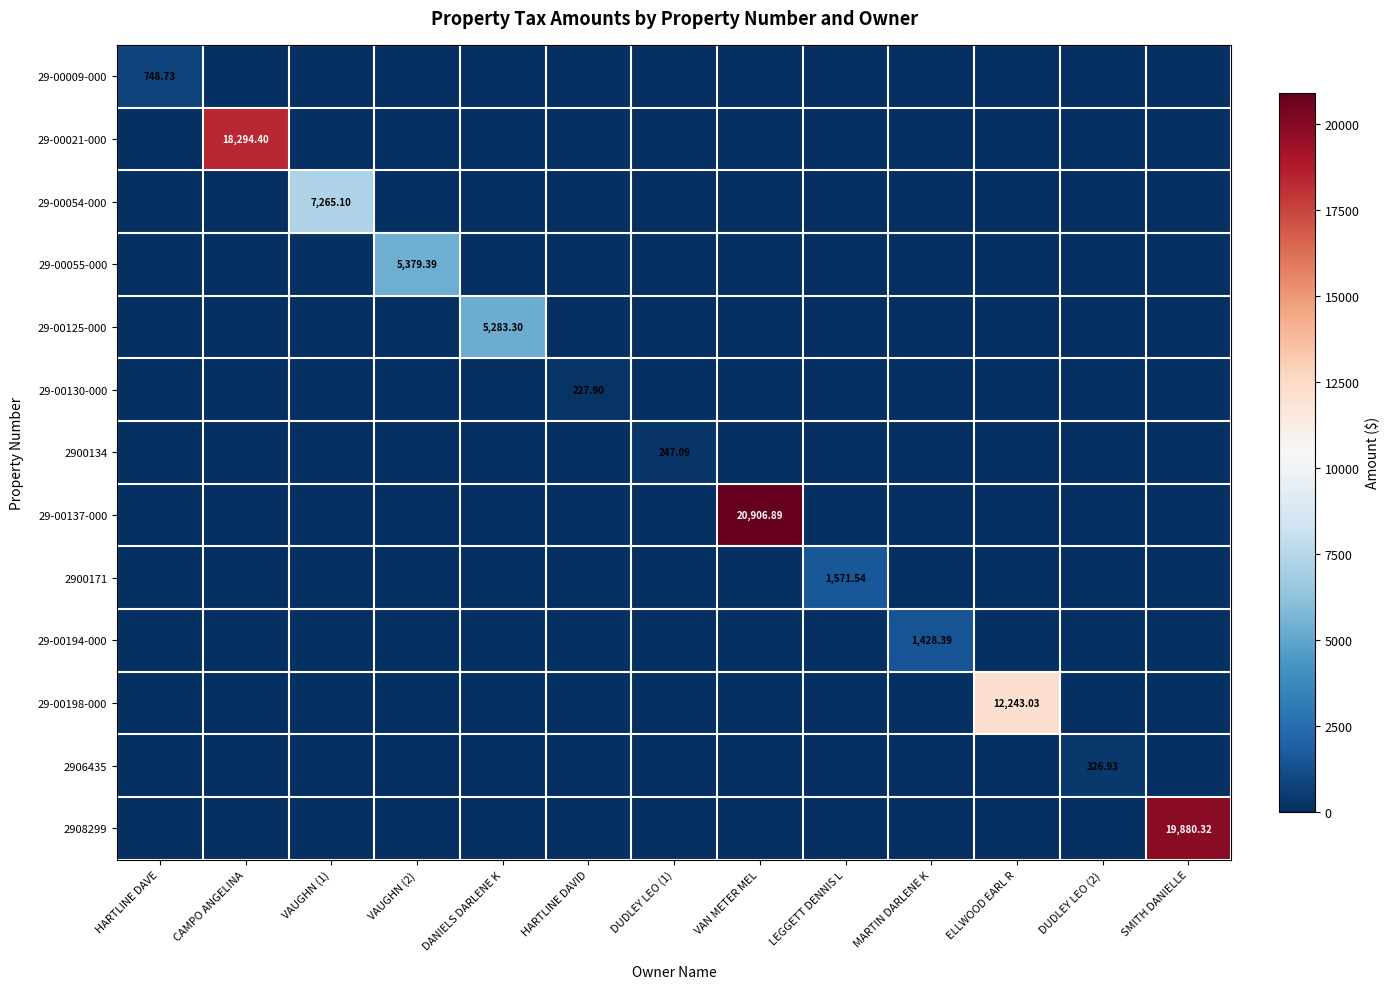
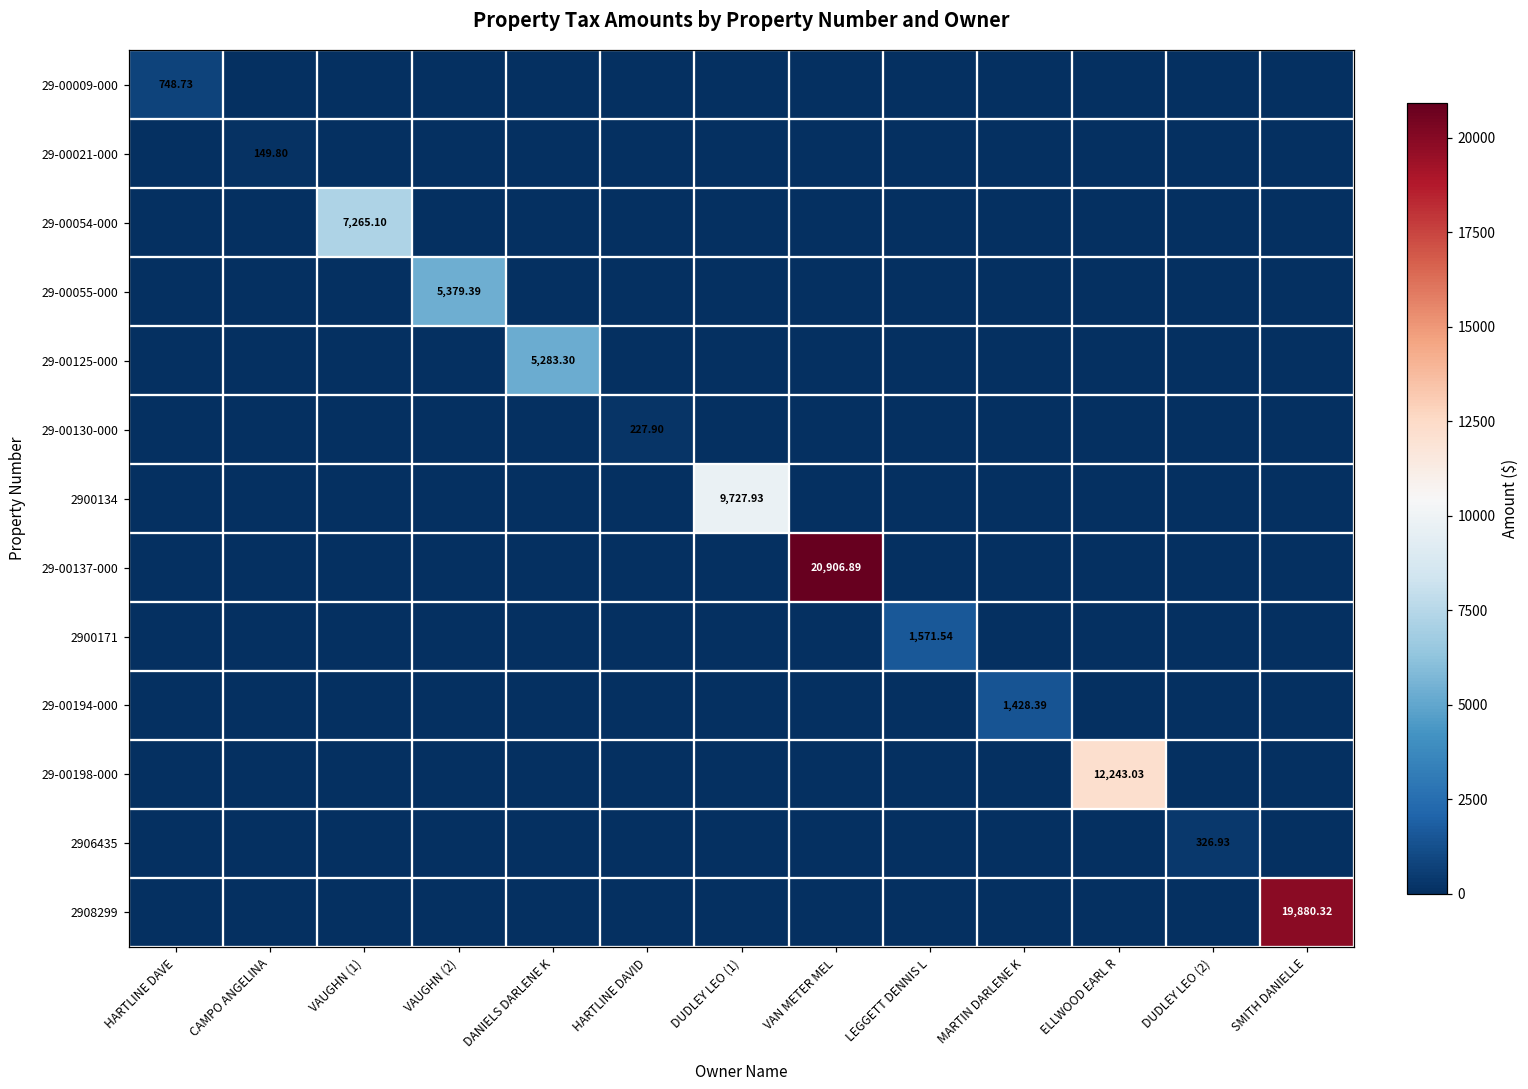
  {
    "29-00009-000": {
      "HARTLINE DAVE": "748.73"
    },
    "29-00021-000": {
-     "CAMPO ANGELINA": "18,294.40"
+     "CAMPO ANGELINA": "149.80"
    },
    "29-00054-000": {
      "VAUGHN (1)": "7,265.10"
    },
    "29-00055-000": {
      "VAUGHN (2)": "5,379.39"
    },
    "29-00125-000": {
      "DANIELS DARLENE K": "5,283.30"
    },
    "29-00130-000": {
      "HARTLINE DAVID": "227.90"
    },
    "2900134": {
-     "DUDLEY LEO (1)": "247.09"
+     "DUDLEY LEO (1)": "9,727.93"
    },
    "29-00137-000": {
      "VAN METER MEL": "20,906.89"
    },
    "2900171": {
      "LEGGETT DENNIS L": "1,571.54"
    },
    "29-00194-000": {
      "MARTIN DARLENE K": "1,428.39"
    },
    "29-00198-000": {
      "ELLWOOD EARL R": "12,243.03"
    },
    "2906435": {
      "DUDLEY LEO (2)": "326.93"
    },
    "2908299": {
      "SMITH DANIELLE": "19,880.32"
    }
  }
